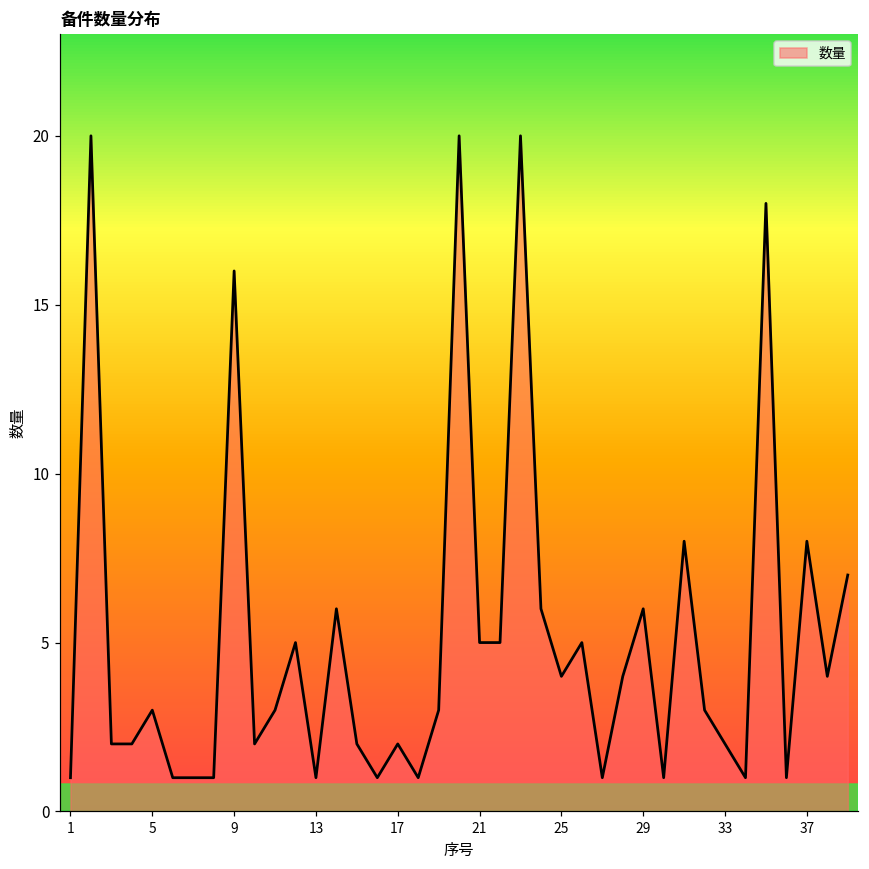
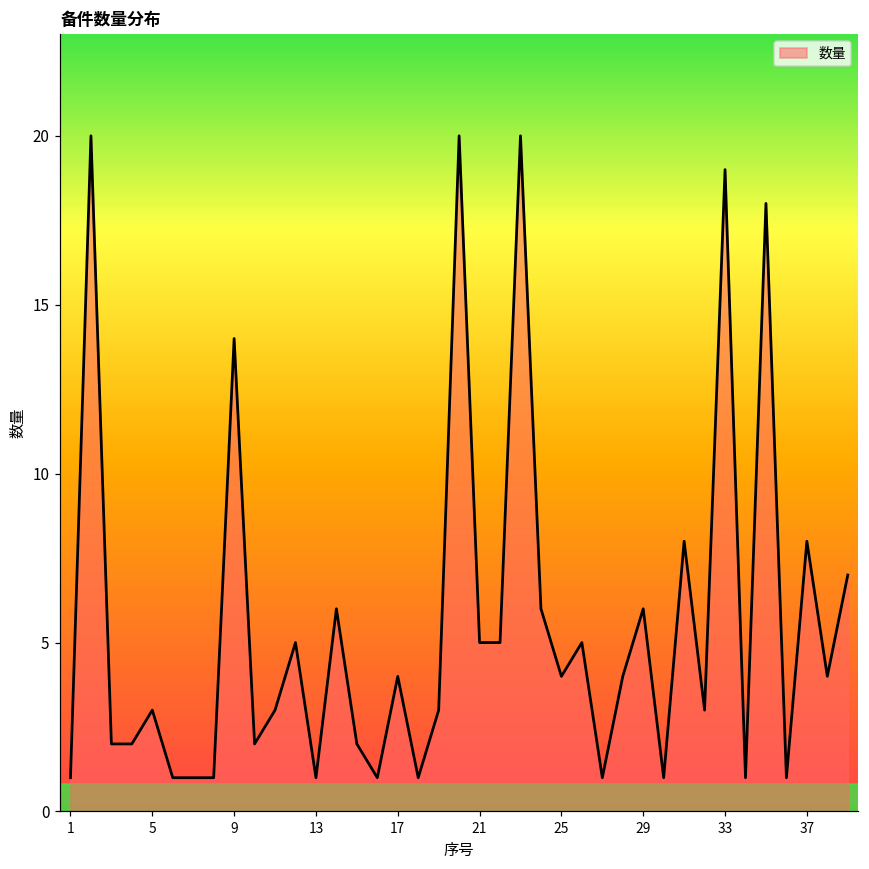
  {
    "1": 1,
    "5": 3,
-   "9": 16,
+   "9": 14,
    "13": 1,
-   "17": 2,
+   "17": 4,
    "21": 5,
    "25": 4,
    "29": 6,
-   "33": 2,
+   "33": 19,
    "37": 8
  }
